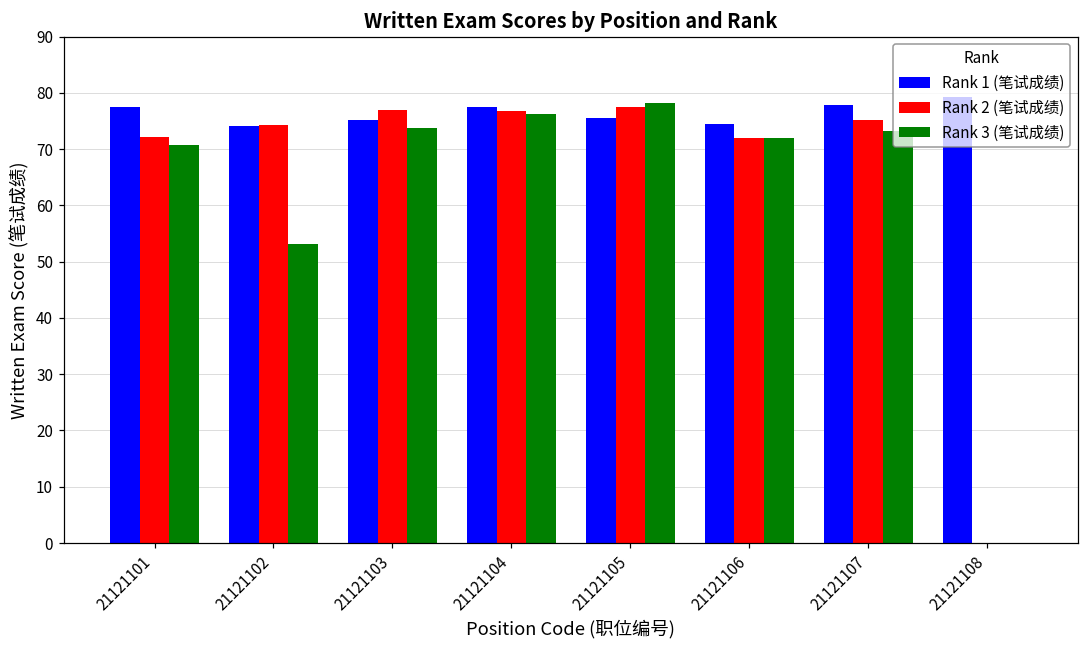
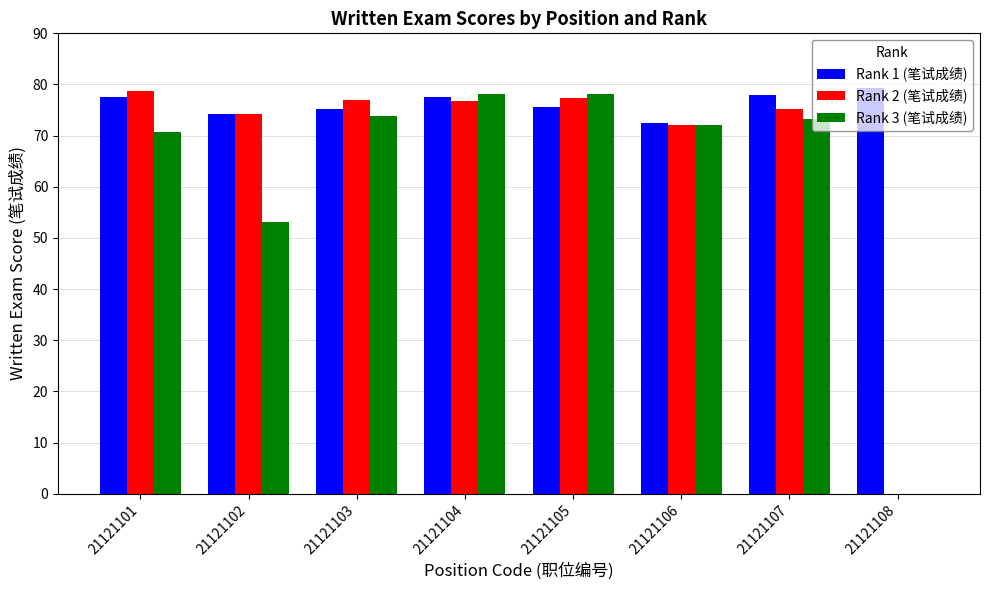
  {
    "Rank 1 (笔试成绩)": {
      "21121101": 78,
      "21121102": 74,
      "21121103": 75,
      "21121104": 78,
      "21121105": 76,
-     "21121106": 74,
+     "21121106": 73,
      "21121107": 78
    },
    "Rank 2 (笔试成绩)": {
-     "21121101": 72,
+     "21121101": 79,
      "21121102": 74,
      "21121103": 77,
      "21121104": 77,
      "21121105": 77,
      "21121106": 72,
      "21121107": 75,
      "21121108": 0
    },
    "Rank 3 (笔试成绩)": {
      "21121101": 71,
      "21121102": 53,
      "21121103": 74,
-     "21121104": 76,
+     "21121104": 78,
      "21121105": 78,
      "21121106": 72,
      "21121108": 0
    }
  }
